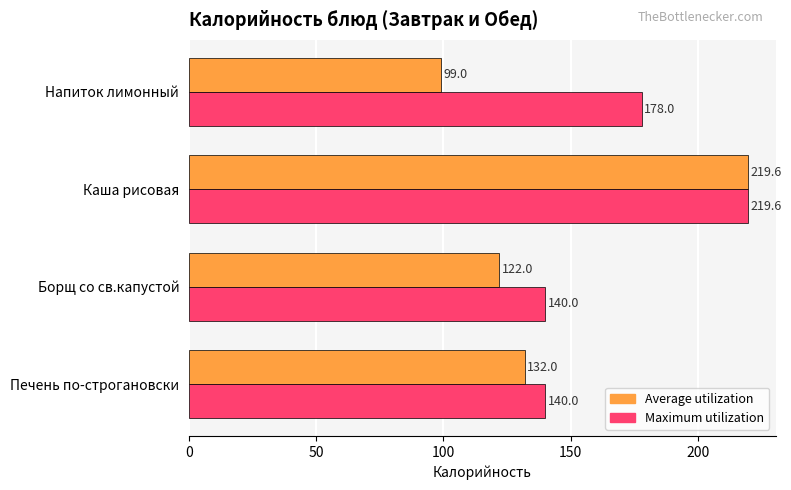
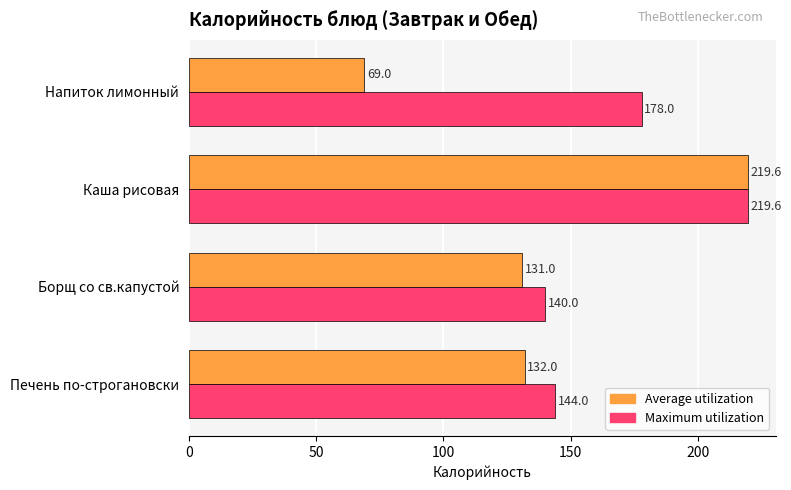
  {
    "Average utilization": {
-     "Напиток лимонный": 99.0,
+     "Напиток лимонный": 69.0,
      "Каша рисовая": 219.6,
-     "Борщ со св.капустой": 122.0,
+     "Борщ со св.капустой": 131.0,
      "Печень по-строгановски": 132.0
    },
    "Maximum utilization": {
      "Напиток лимонный": 178.0,
      "Каша рисовая": 219.6,
      "Борщ со св.капустой": 140.0,
-     "Печень по-строгановски": 140.0
+     "Печень по-строгановски": 144.0
    }
  }
